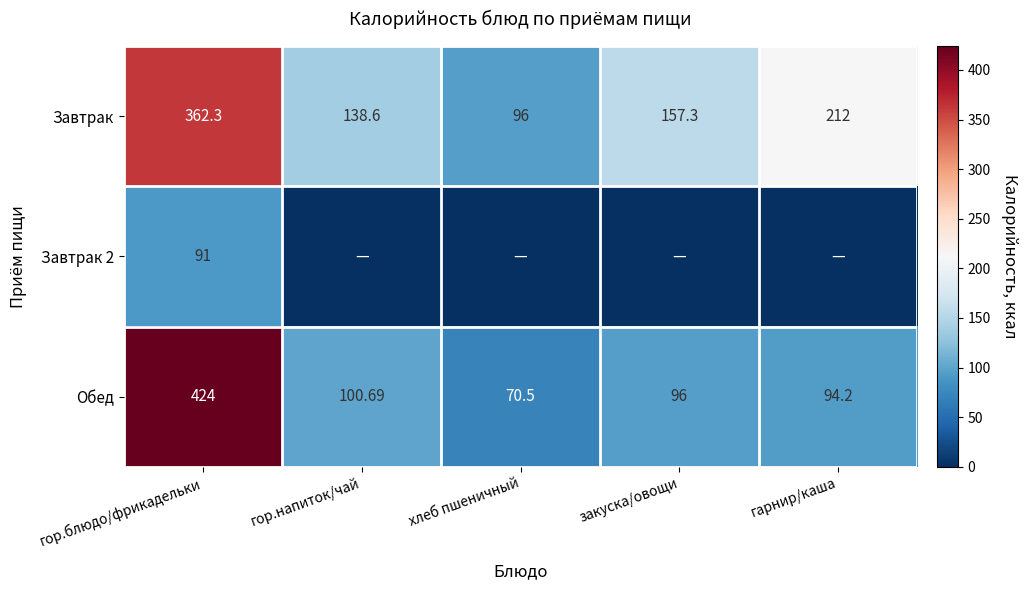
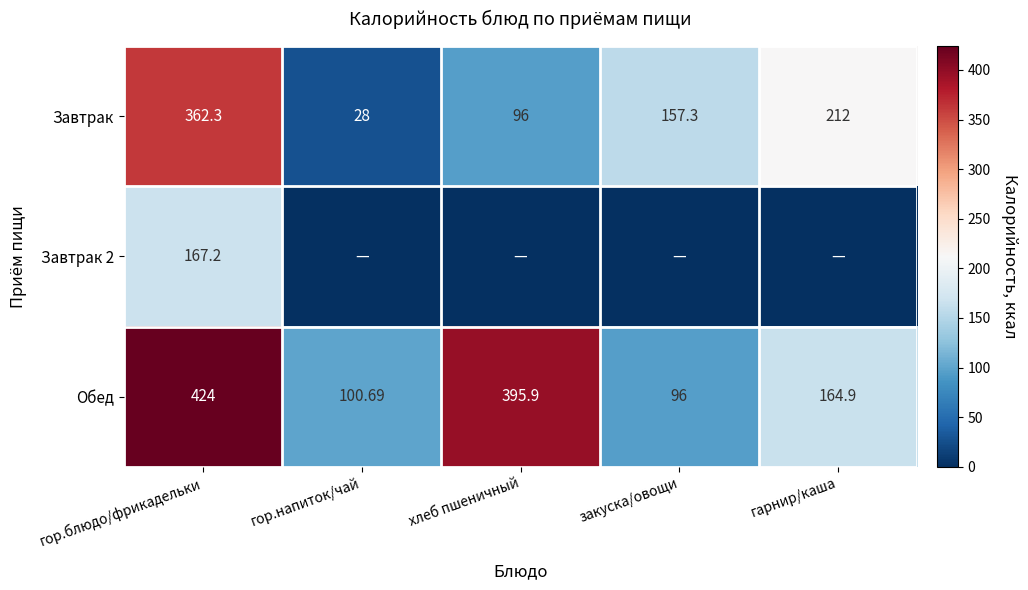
  {
    "Завтрак": {
      "гор.блюдо/фрикадельки": 362.3,
-     "гор.напиток/чай": 138.6,
+     "гор.напиток/чай": 28,
      "хлеб пшеничный": 96,
      "закуска/овощи": 157.3,
      "гарнир/каша": 212
    },
    "Завтрак 2": {
-     "гор.блюдо/фрикадельки": 91
+     "гор.блюдо/фрикадельки": 167.2
    },
    "Обед": {
      "гор.блюдо/фрикадельки": 424,
      "гор.напиток/чай": 100.69,
-     "хлеб пшеничный": 70.5,
+     "хлеб пшеничный": 395.9,
      "закуска/овощи": 96,
-     "гарнир/каша": 94.2
+     "гарнир/каша": 164.9
    }
  }
